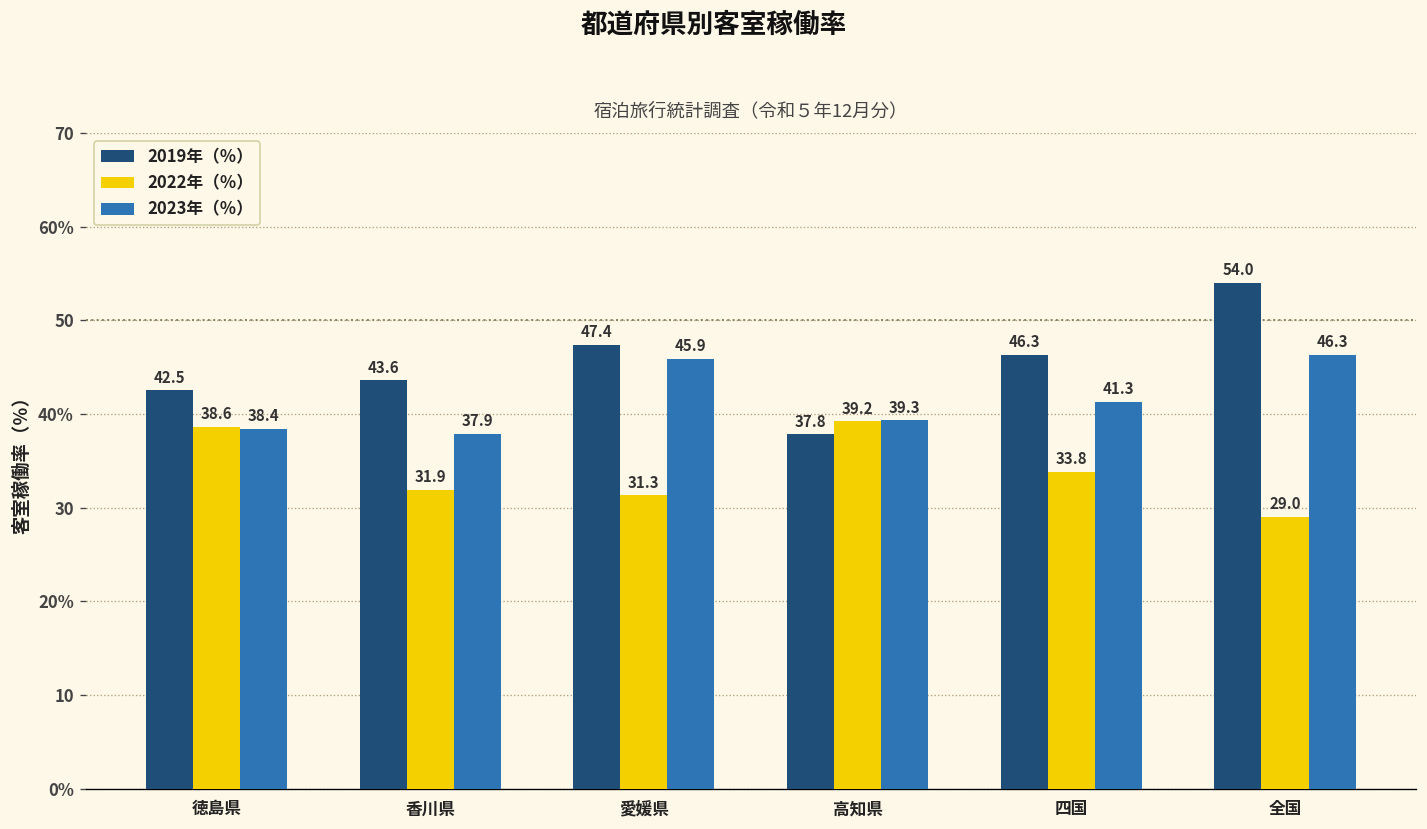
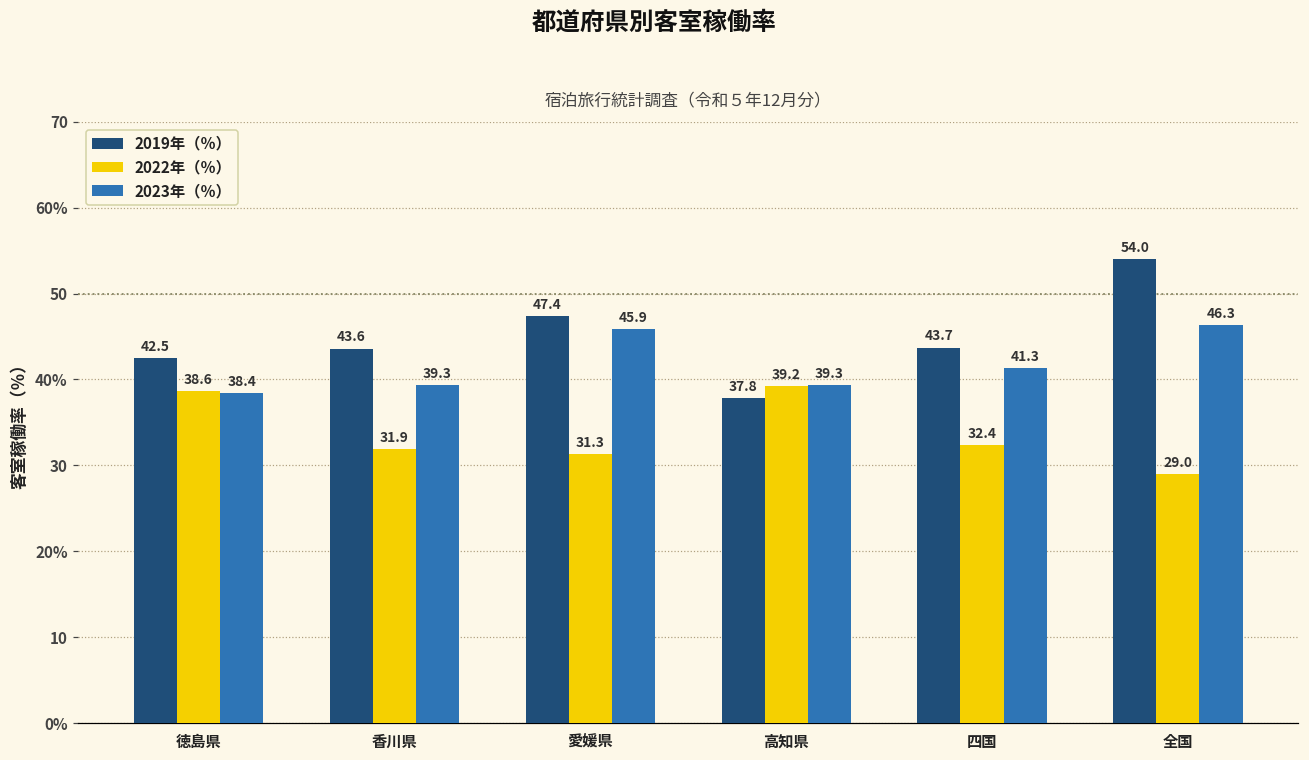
  {
    "2019年（％）": {
      "徳島県": 42.5,
      "香川県": 43.6,
      "愛媛県": 47.4,
      "高知県": 37.8,
-     "四国": 46.3,
+     "四国": 43.7,
      "全国": 54.0
    },
    "2022年（％）": {
      "徳島県": 38.6,
      "香川県": 31.9,
      "愛媛県": 31.3,
      "高知県": 39.2,
-     "四国": 33.8,
+     "四国": 32.4,
      "全国": 29.0
    },
    "2023年（％）": {
      "徳島県": 38.4,
-     "香川県": 37.9,
+     "香川県": 39.3,
      "愛媛県": 45.9,
      "高知県": 39.3,
      "四国": 41.3,
      "全国": 46.3
    }
  }
